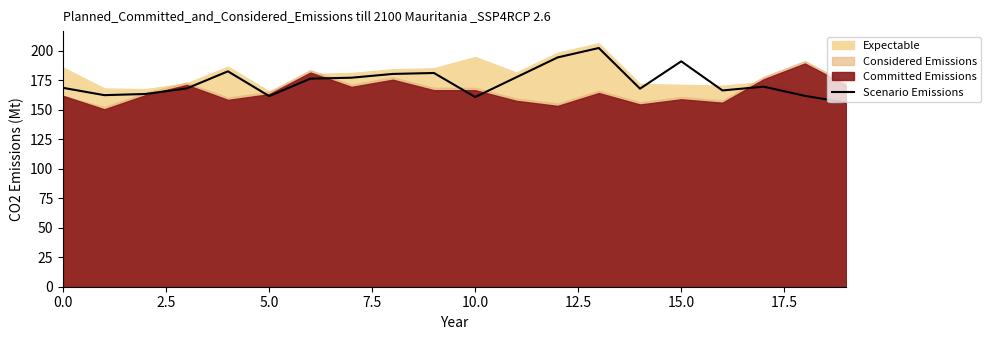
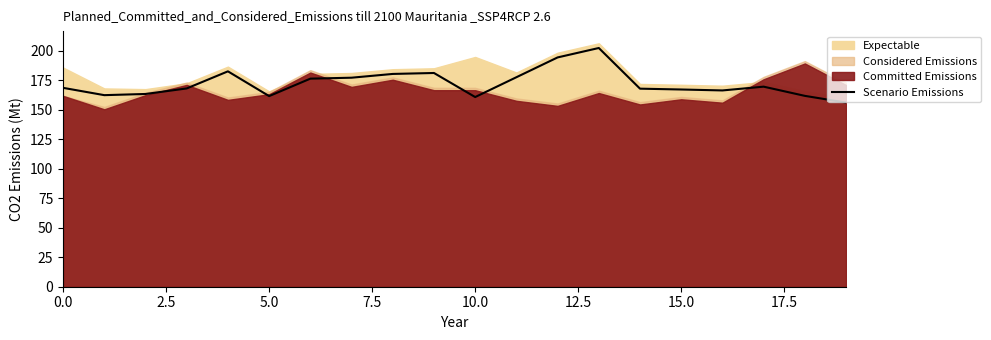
  {
    "Scenario Emissions": {
      "0.0": 169,
      "10.0": 161,
-     "15.0": 191
+     "15.0": 167
    }
  }
